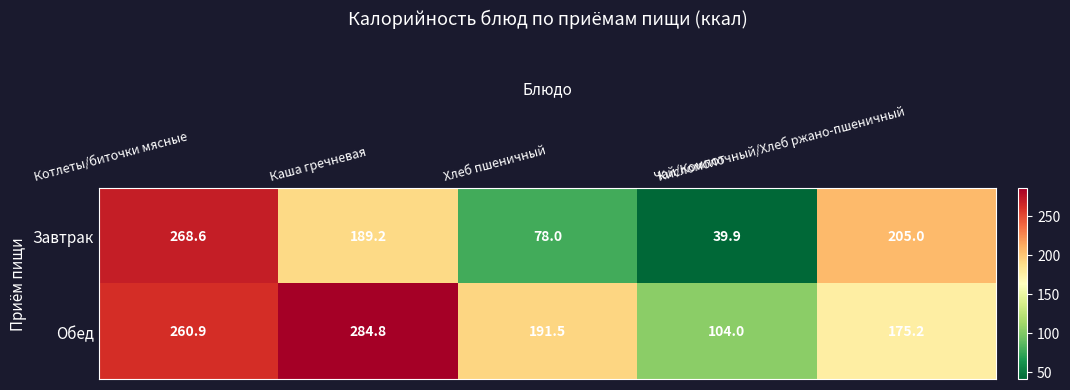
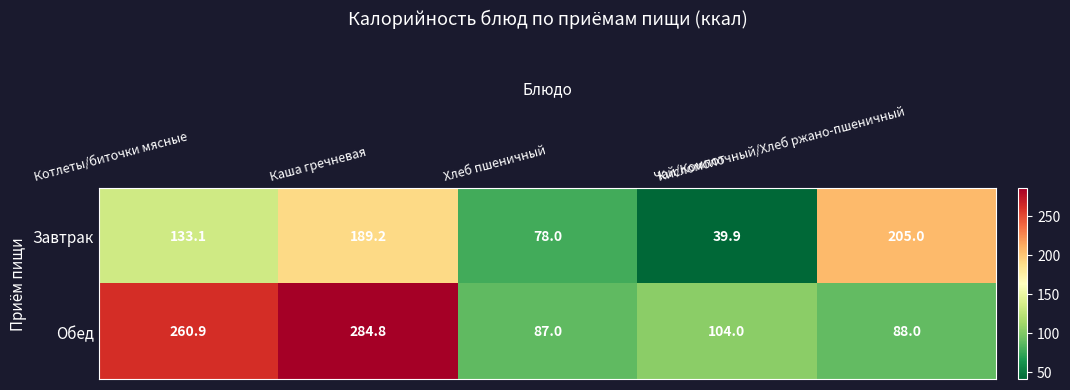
  {
    "Завтрак": {
-     "Котлеты/биточки мясные": 268.6,
+     "Котлеты/биточки мясные": 133.1,
      "Каша гречневая": 189.2,
      "Хлеб пшеничный": 78.0,
      "Чай/Компот": 39.9,
      "Кисломолочный/Хлеб ржано-пшеничный": 205.0
    },
    "Обед": {
      "Котлеты/биточки мясные": 260.9,
      "Каша гречневая": 284.8,
-     "Хлеб пшеничный": 191.5,
+     "Хлеб пшеничный": 87.0,
      "Чай/Компот": 104.0,
-     "Кисломолочный/Хлеб ржано-пшеничный": 175.2
+     "Кисломолочный/Хлеб ржано-пшеничный": 88.0
    }
  }
